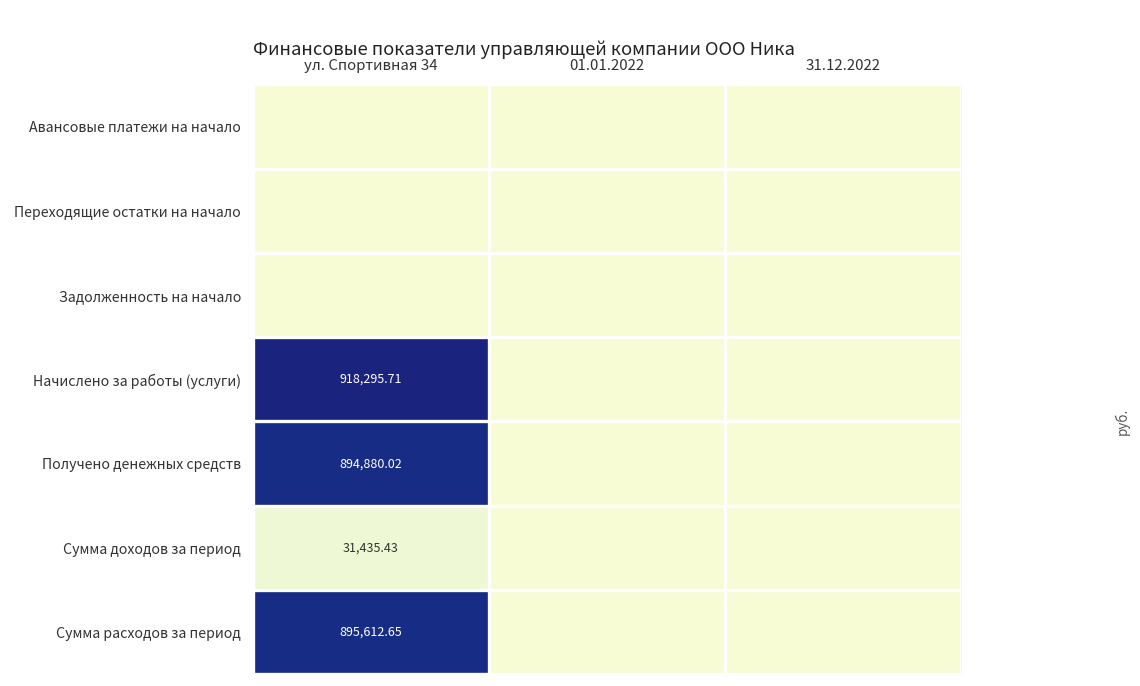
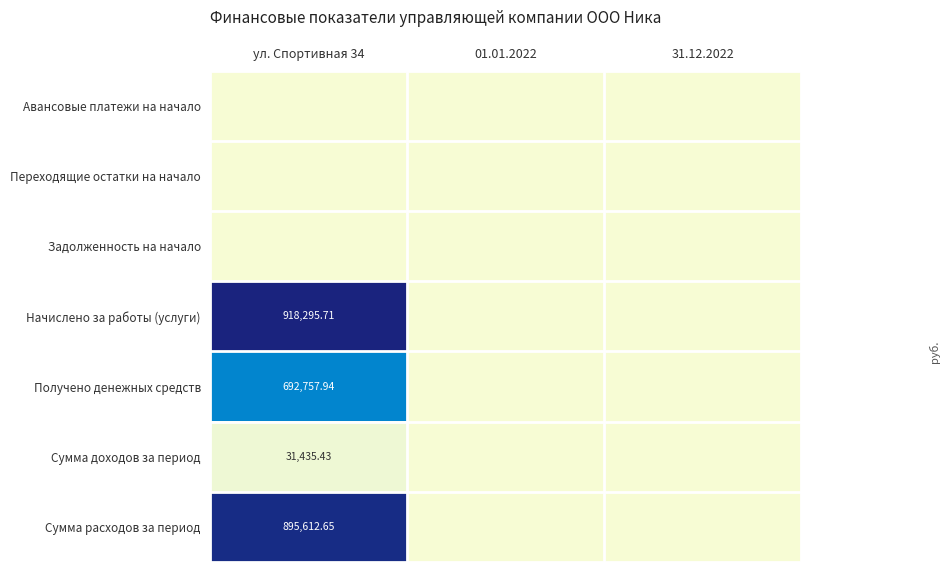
  {
    "Начислено за работы (услуги)": {
      "ул. Спортивная 34": "918,295.71"
    },
    "Получено денежных средств": {
-     "ул. Спортивная 34": "894,880.02"
+     "ул. Спортивная 34": "692,757.94"
    },
    "Сумма доходов за период": {
      "ул. Спортивная 34": "31,435.43"
    },
    "Сумма расходов за период": {
      "ул. Спортивная 34": "895,612.65"
    }
  }
